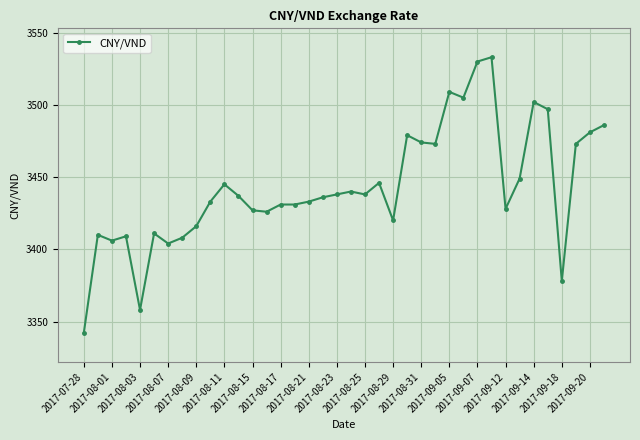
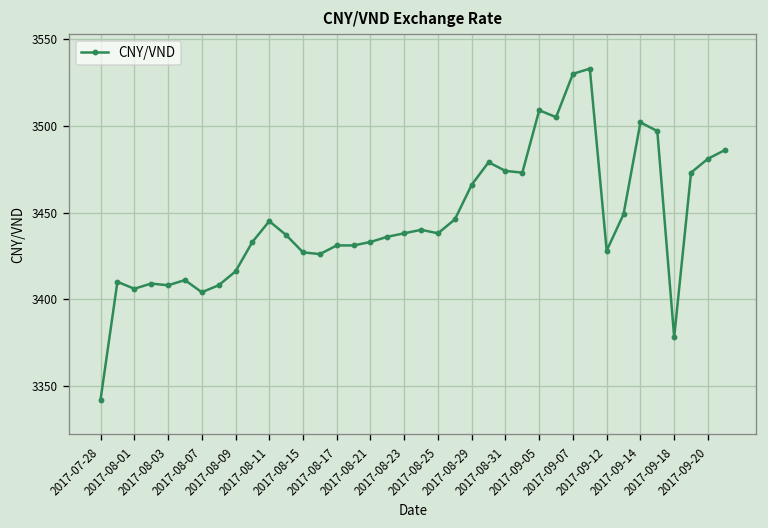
  {
    "2017-07-28": 3342,
    "2017-08-01": 3406,
-   "2017-08-03": 3358,
+   "2017-08-03": 3408,
    "2017-08-07": 3404,
    "2017-08-09": 3416,
    "2017-08-11": 3445,
    "2017-08-15": 3427,
    "2017-08-17": 3431,
    "2017-08-21": 3433,
    "2017-08-23": 3438,
    "2017-08-25": 3438,
-   "2017-08-29": 3420,
+   "2017-08-29": 3466,
    "2017-08-31": 3474,
    "2017-09-05": 3509,
    "2017-09-07": 3530,
    "2017-09-12": 3428,
    "2017-09-14": 3502,
    "2017-09-18": 3378,
    "2017-09-20": 3481
  }
